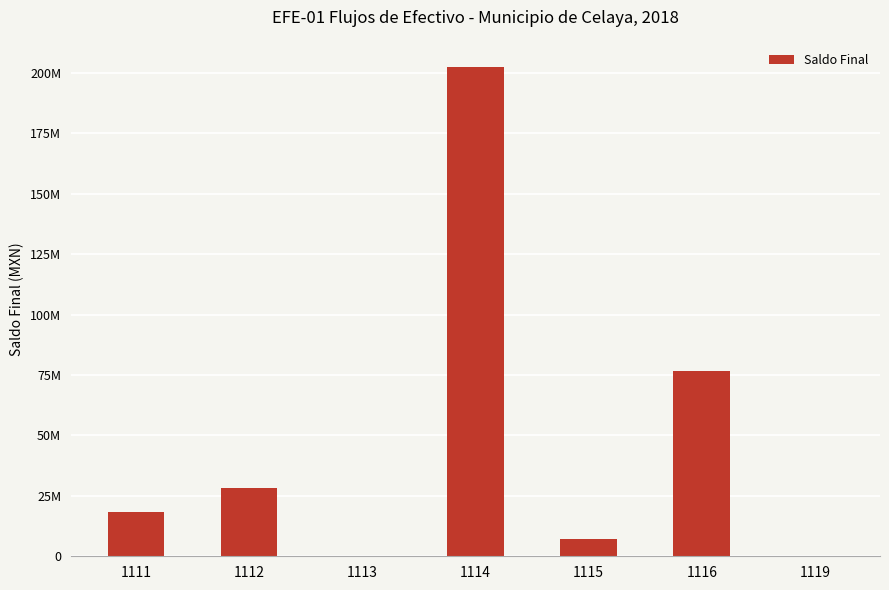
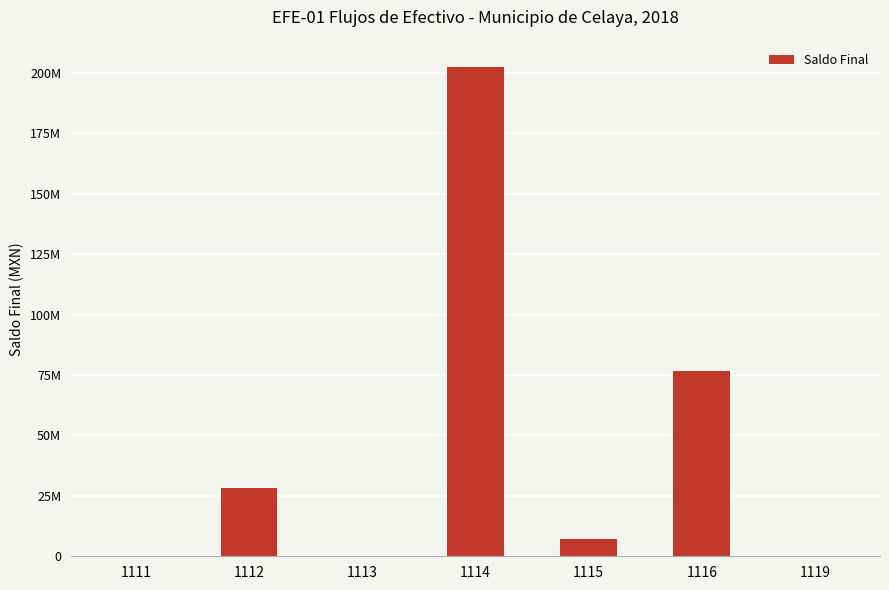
  {
-   "1111": 18000000,
+   "1111": 0,
    "1112": 28000000,
    "1113": 0,
    "1114": 203000000,
    "1115": 7000000,
    "1116": 77000000,
    "1119": 0
  }
